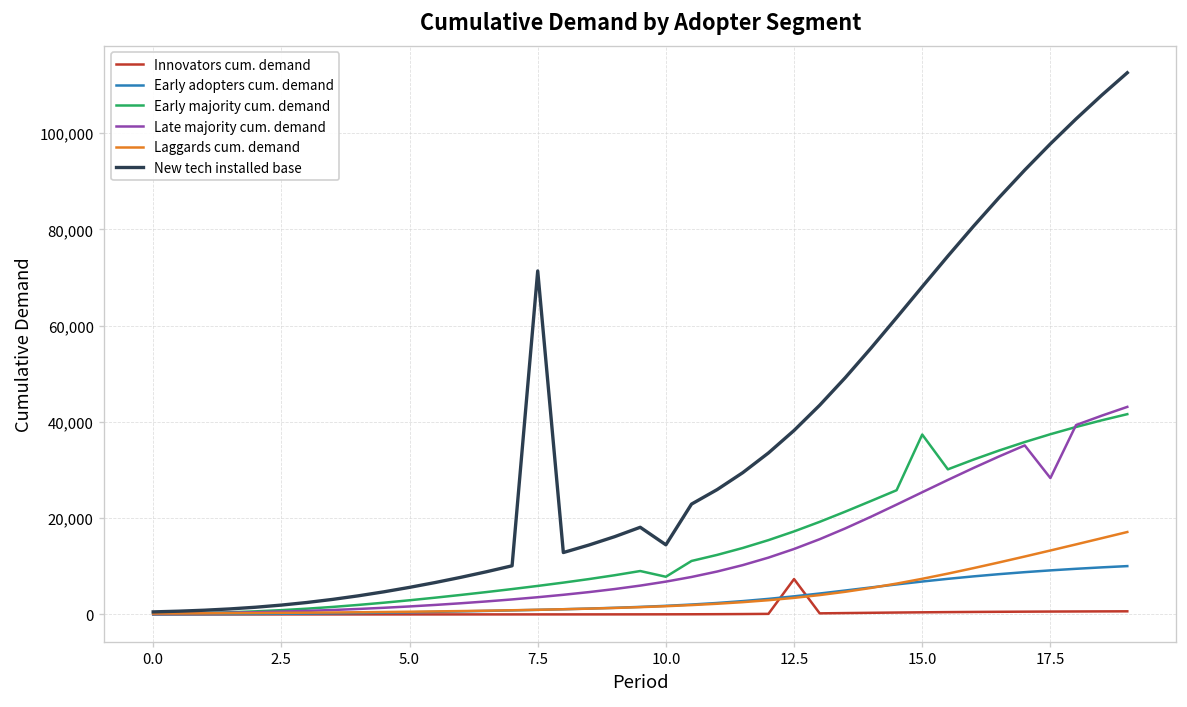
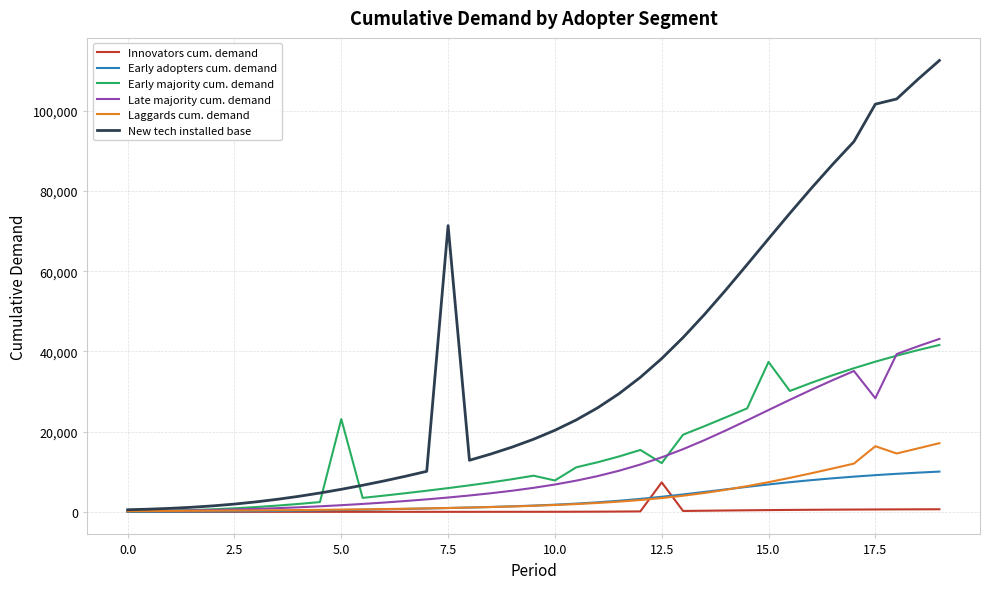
  {
    "Innovators cum. demand": {
      "7.5": "0",
      "10.0": "0",
      "12.5": "7,000",
      "15.0": "0",
      "17.5": "1,000"
    },
    "Early adopters cum. demand": {
      "17.5": "9,000"
    },
    "Early majority cum. demand": {
-     "5.0": "3,000",
+     "5.0": "23,000",
      "7.5": "6,000",
      "10.0": "8,000",
-     "12.5": "17,000",
+     "12.5": "12,000",
      "15.0": "37,000",
      "17.5": "37,000"
    },
    "Late majority cum. demand": {
      "5.0": "2,000",
      "7.5": "4,000",
      "10.0": "7,000",
      "12.5": "14,000",
      "15.0": "25,000",
      "17.5": "28,000"
    },
    "Laggards cum. demand": {
-     "17.5": "13,000"
+     "17.5": "16,000"
    },
    "New tech installed base": {
      "2.5": "2,000",
      "5.0": "6,000",
      "7.5": "71,000",
-     "10.0": "14,000",
+     "10.0": "20,000",
      "12.5": "38,000",
      "15.0": "68,000",
-     "17.5": "98,000"
+     "17.5": "102,000"
    }
  }
